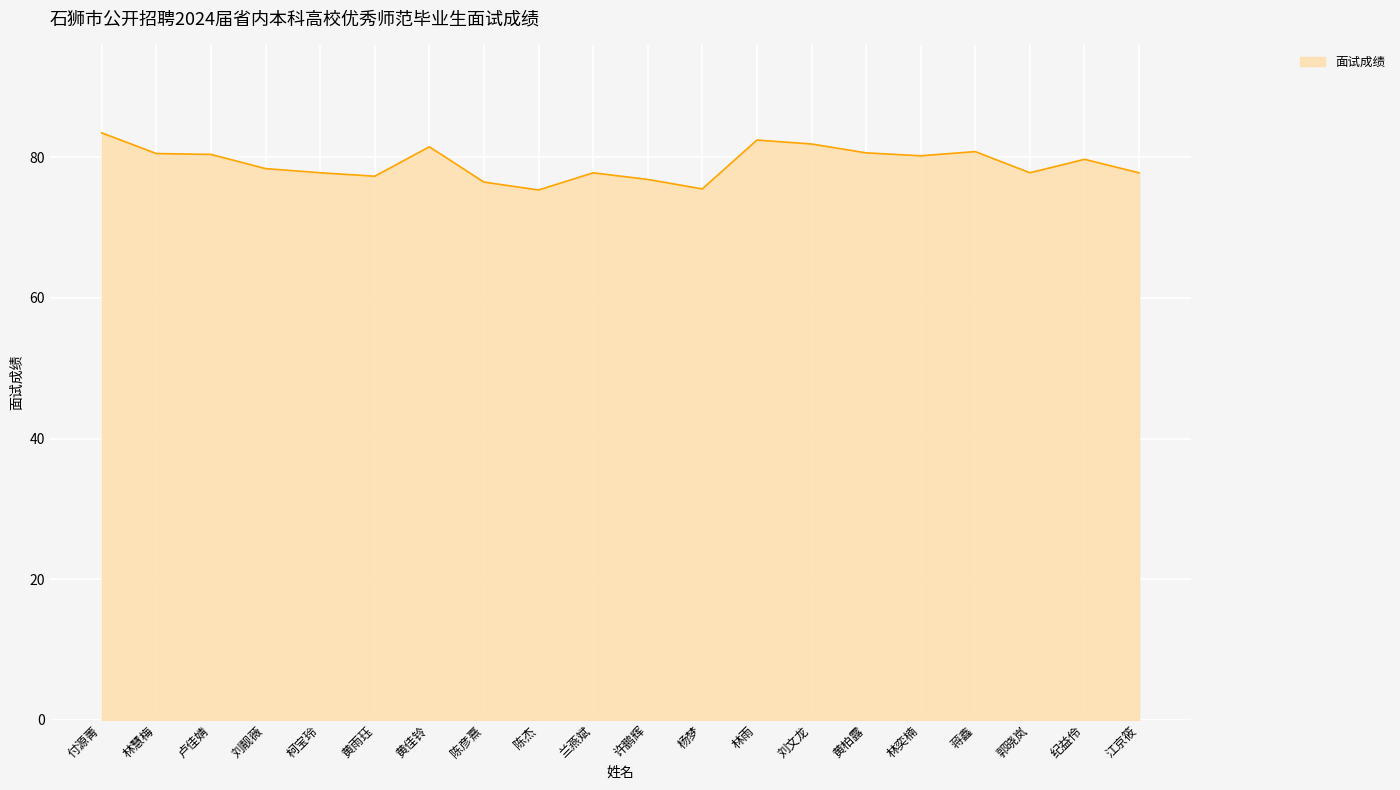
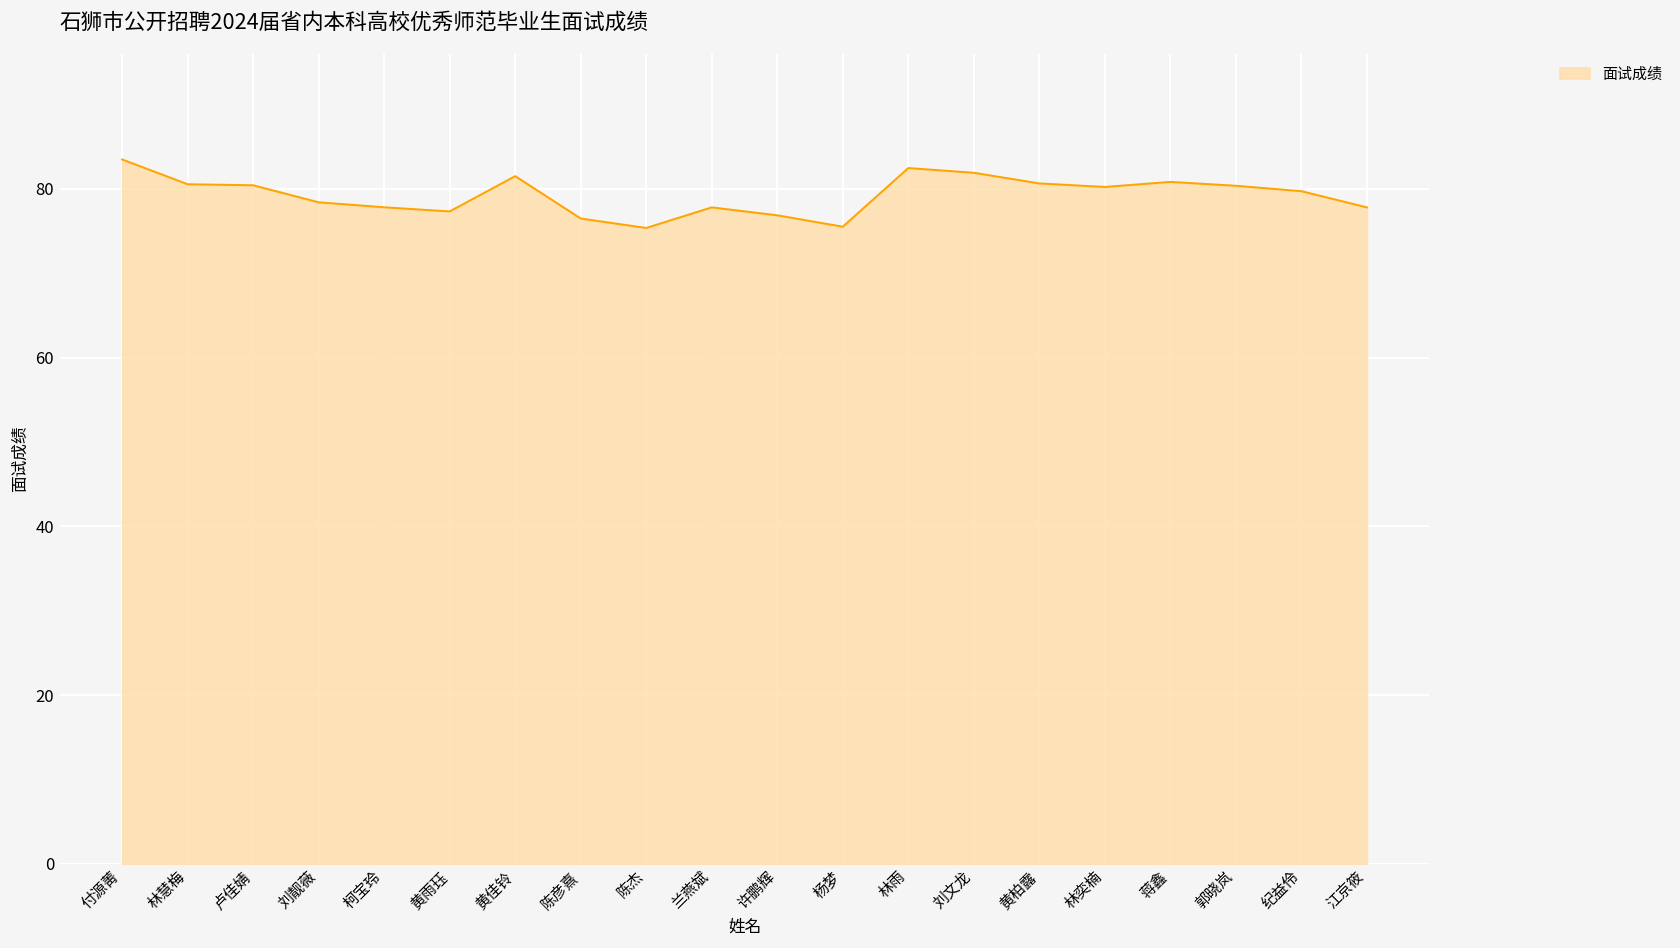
  {
    "付源菁": 83,
    "林慧梅": 81,
    "卢佳婧": 80,
    "刘靓薇": 78,
    "柯宝玲": 78,
    "黄雨珏": 77,
    "黄佳铃": 82,
    "陈彦熹": 76,
    "陈杰": 75,
    "兰燕斌": 78,
    "许鹏辉": 77,
    "杨梦": 76,
    "林雨": 82,
    "刘文龙": 82,
    "黄柏露": 81,
    "林奕楠": 80,
    "蒋鑫": 81,
-   "郭晓岚": 78,
+   "郭晓岚": 80,
    "纪益伶": 80,
    "江京筱": 78
  }
